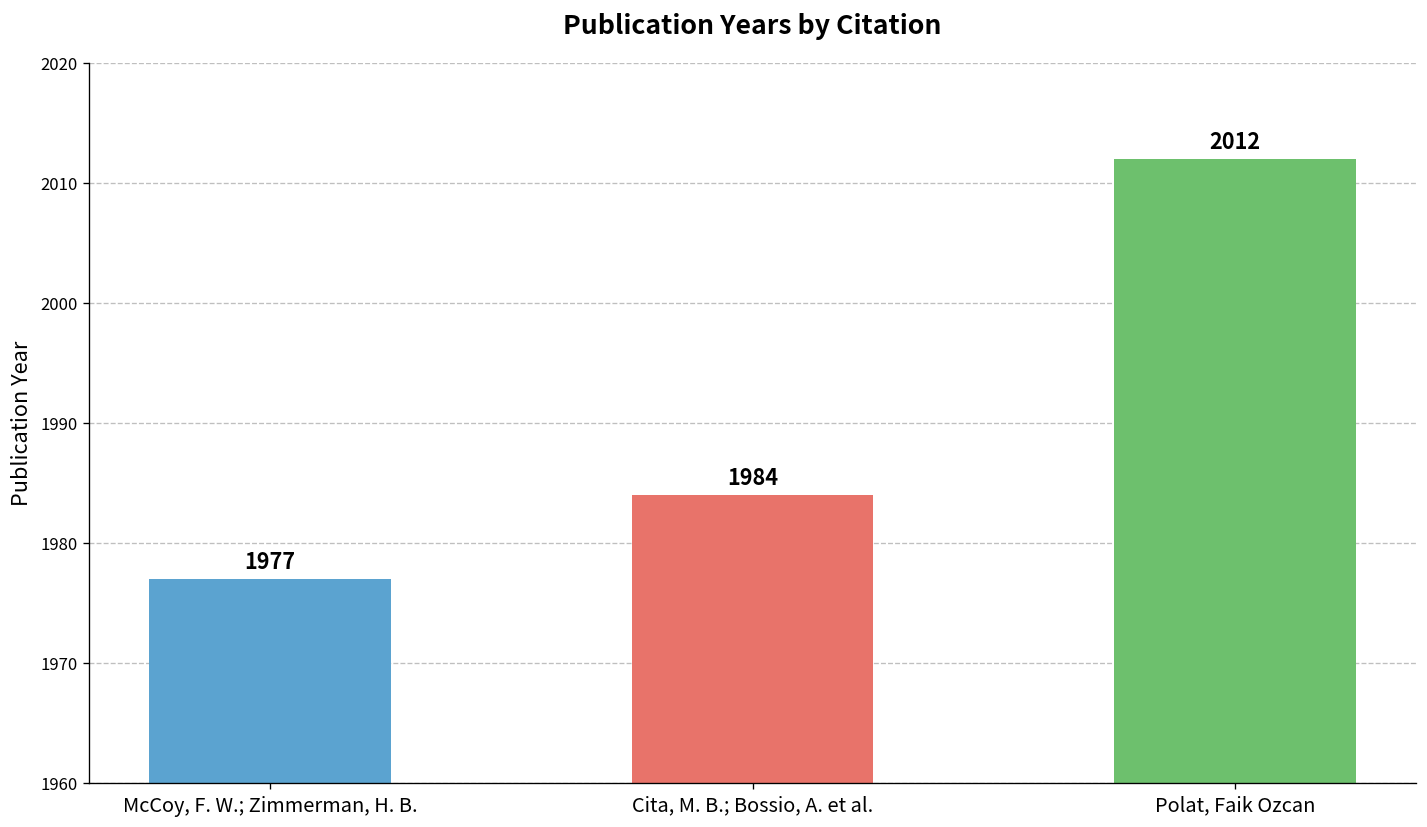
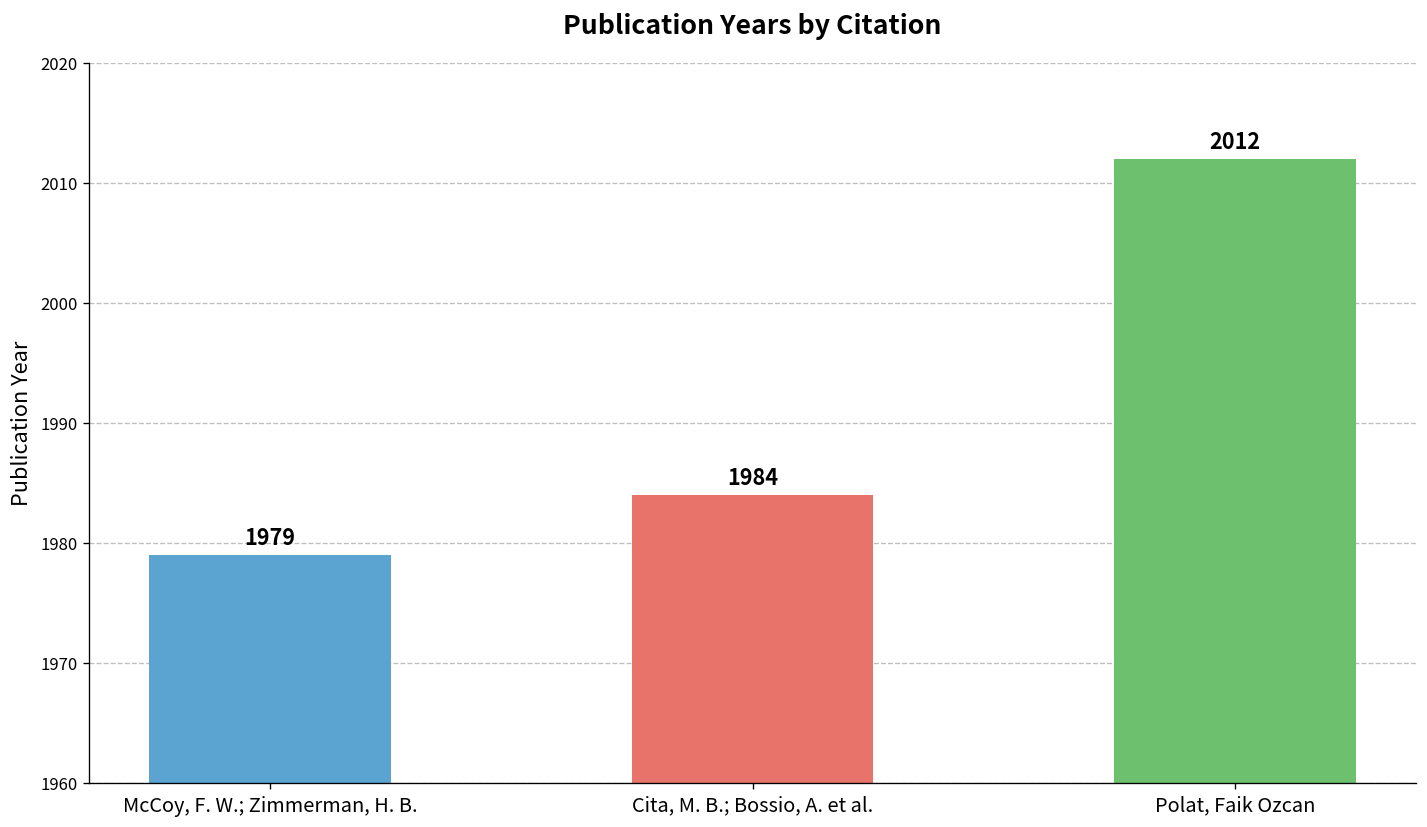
  {
-   "McCoy, F. W.; Zimmerman, H. B.": 1977,
+   "McCoy, F. W.; Zimmerman, H. B.": 1979,
    "Cita, M. B.; Bossio, A. et al.": 1984,
    "Polat, Faik Ozcan": 2012
  }
